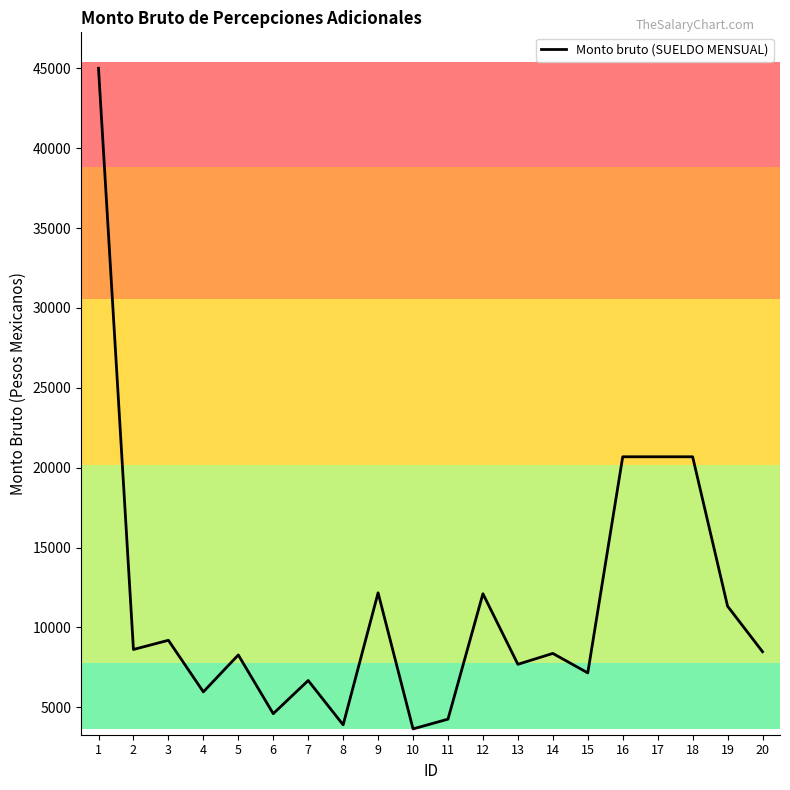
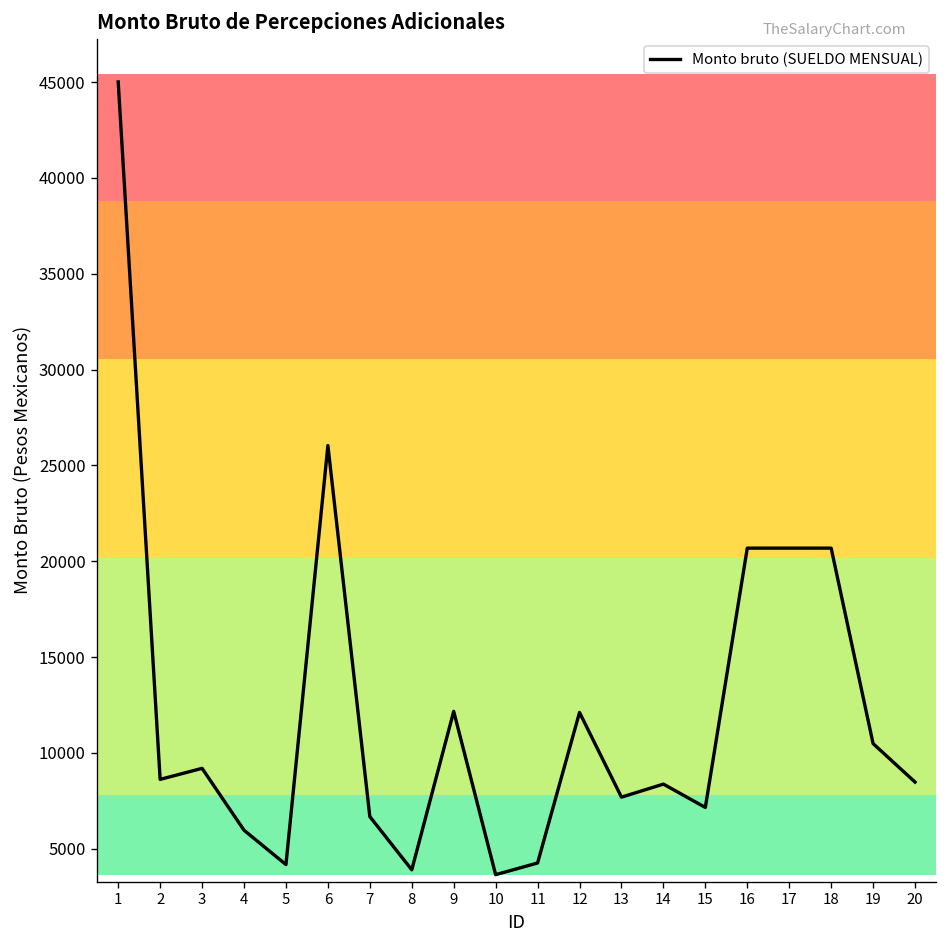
  {
    "1": 45000,
    "2": 8600,
    "3": 9200,
    "4": 6000,
-   "5": 8300,
-   "6": 4600,
+   "5": 4200,
+   "6": 26000,
    "7": 6700,
    "8": 3900,
    "9": 12200,
    "10": 3600,
    "11": 4300,
    "12": 12100,
    "13": 7700,
    "14": 8400,
    "15": 7200,
    "16": 20700,
    "17": 20700,
    "18": 20700,
-   "19": 11300,
+   "19": 10500,
    "20": 8500
  }
